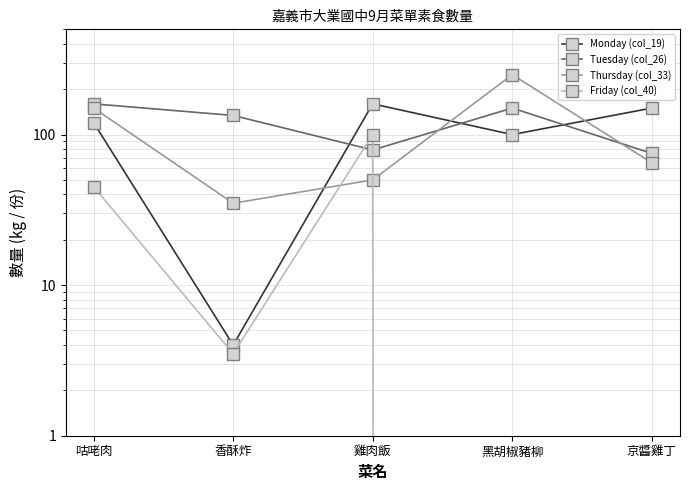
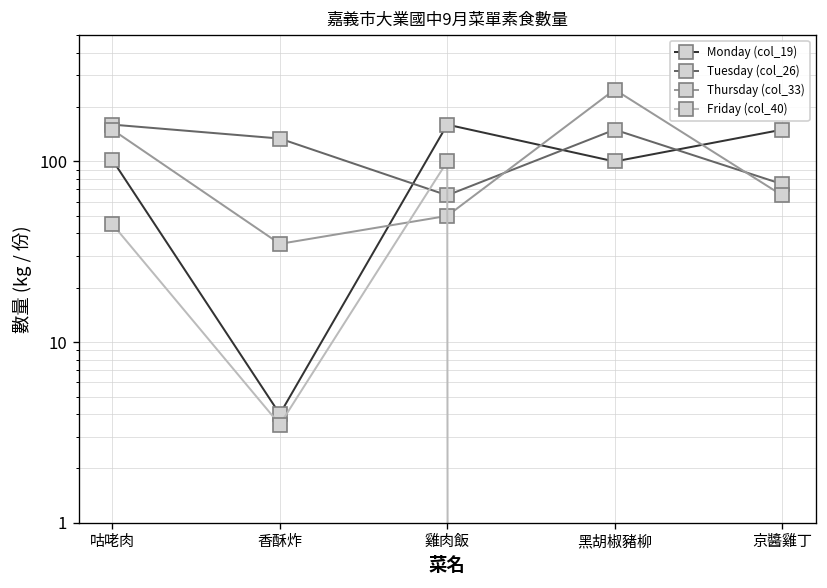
  {
    "Monday (col_19)": {
-     "咕咾肉": 120,
+     "咕咾肉": 100,
      "香酥炸": 4,
      "雞肉飯": 160,
      "黑胡椒豬柳": 100,
      "京醬雞丁": 150
    },
    "Tuesday (col_26)": {
      "咕咾肉": 160,
      "香酥炸": 130,
-     "雞肉飯": 80,
+     "雞肉飯": 65,
      "黑胡椒豬柳": 150,
      "京醬雞丁": 80
    }
  }
